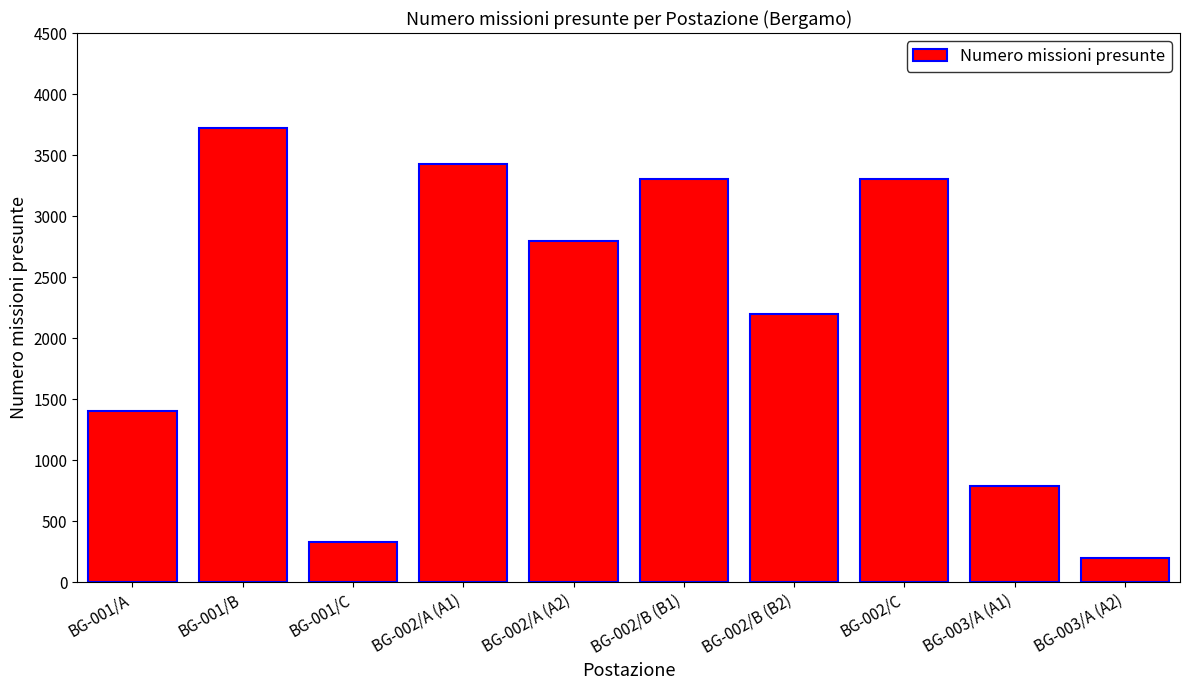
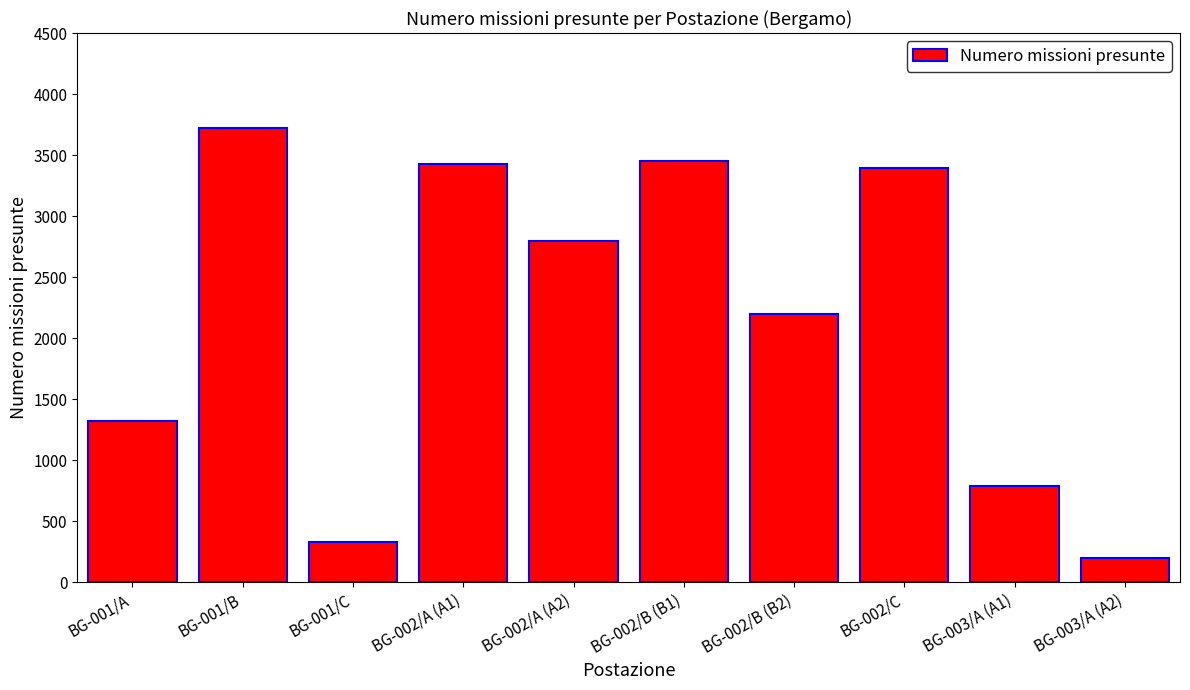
  {
-   "BG-001/A": 1400,
+   "BG-001/A": 1320,
    "BG-001/B": 3720,
    "BG-001/C": 330,
    "BG-002/A (A1)": 3430,
    "BG-002/A (A2)": 2790,
-   "BG-002/B (B1)": 3300,
+   "BG-002/B (B1)": 3450,
    "BG-002/B (B2)": 2200,
-   "BG-002/C": 3300,
+   "BG-002/C": 3400,
    "BG-003/A (A1)": 790,
    "BG-003/A (A2)": 200
  }
